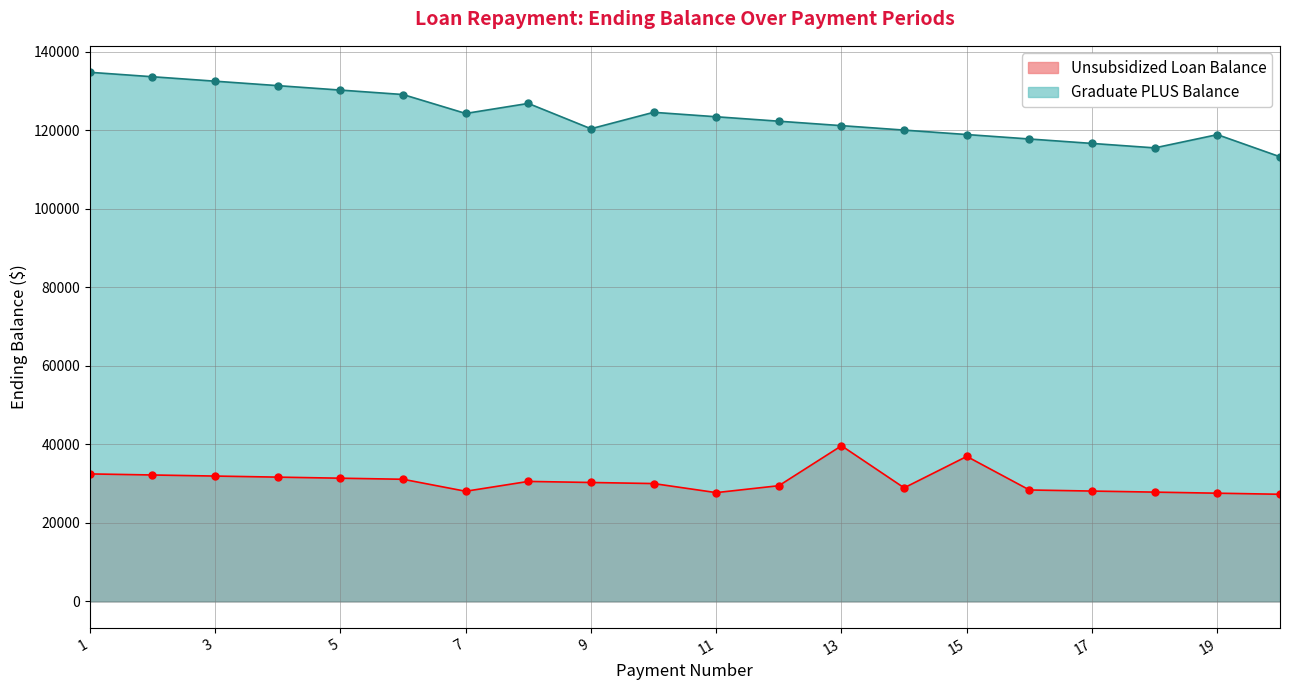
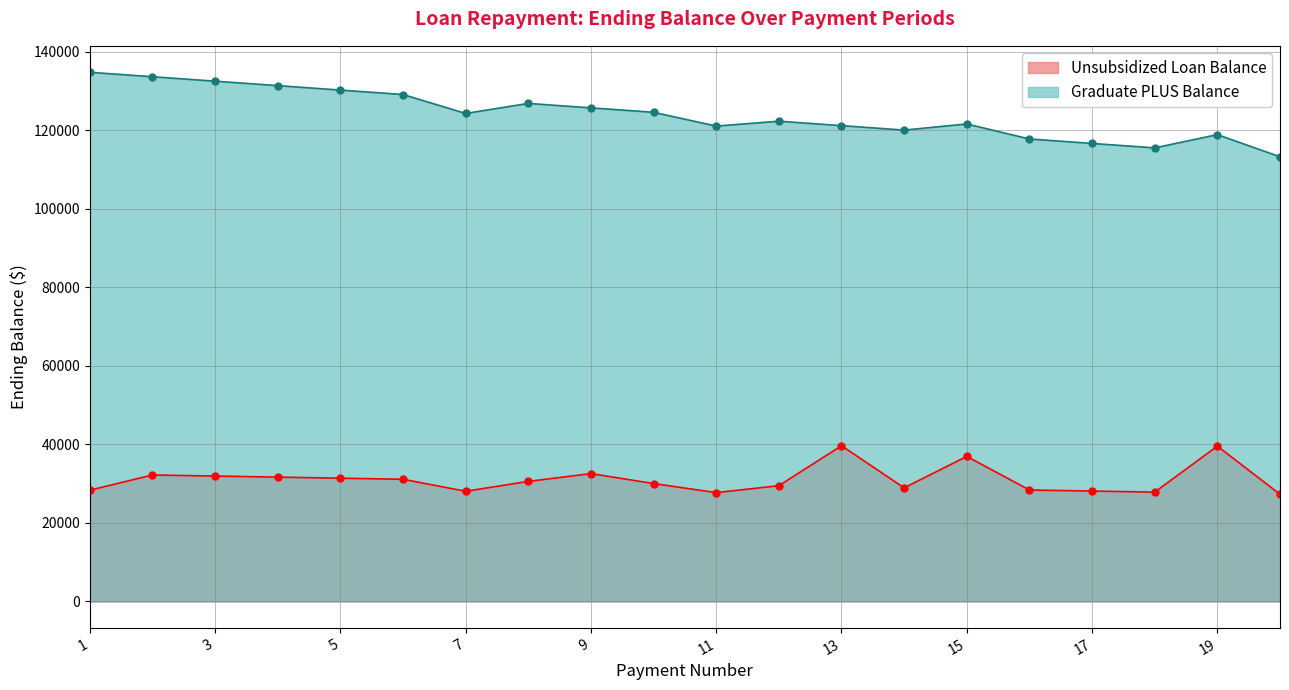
  {
    "Unsubsidized Loan Balance": {
-     "1": 32000,
+     "1": 28000,
      "3": 32000,
      "5": 31000,
      "7": 28000,
-     "9": 30000,
+     "9": 33000,
      "11": 28000,
      "13": 40000,
      "15": 37000,
      "17": 28000,
-     "19": 28000
+     "19": 40000
    },
    "Graduate PLUS Balance": {
      "1": 135000,
      "3": 133000,
      "5": 130000,
      "7": 124000,
-     "9": 120000,
-     "11": 123000,
+     "9": 126000,
+     "11": 121000,
      "13": 121000,
-     "15": 119000,
+     "15": 122000,
      "17": 117000,
      "19": 119000
    }
  }
